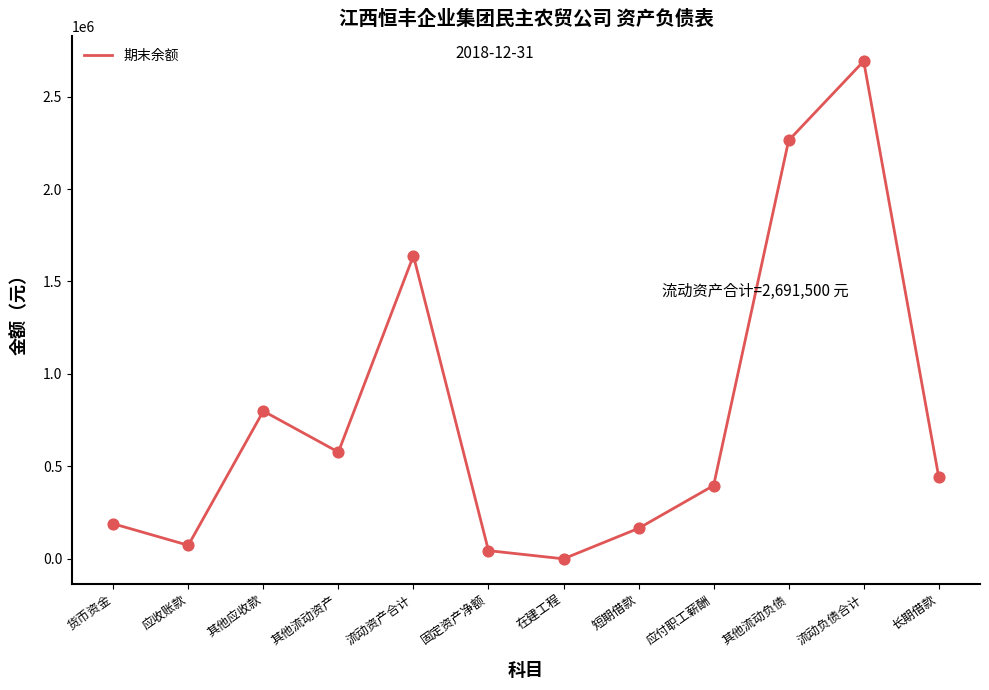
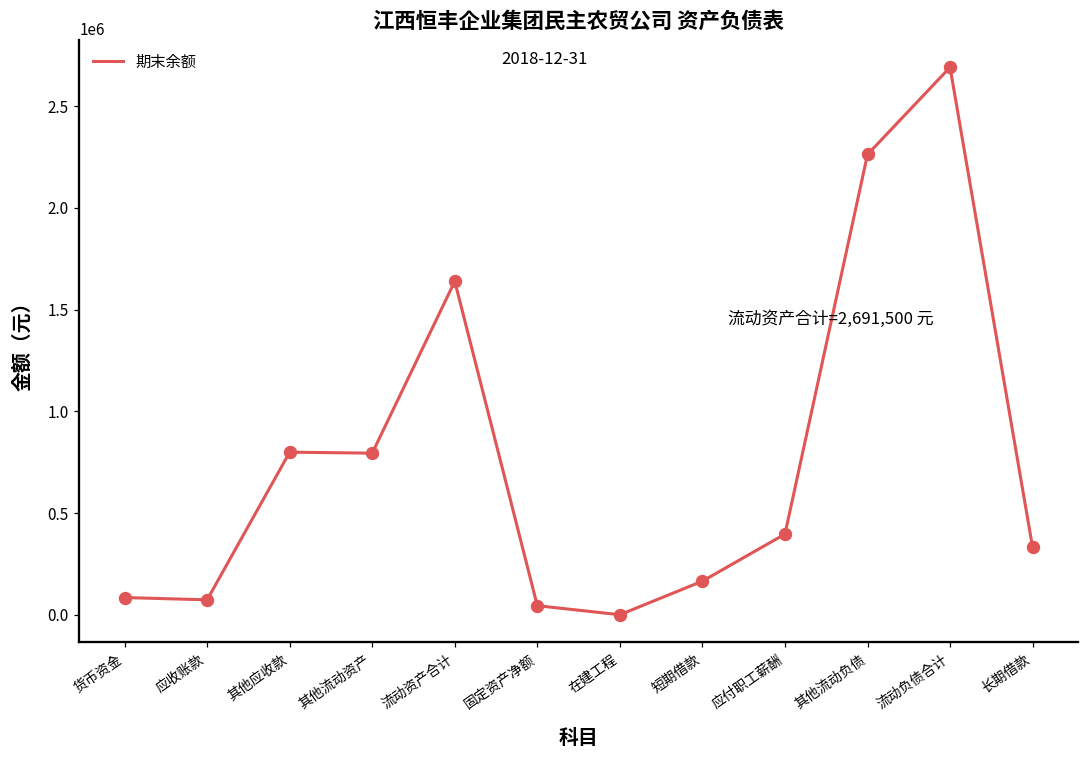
  {
-   "货币资金": 190000,
+   "货币资金": 80000,
    "应收账款": 70000,
    "其他应收款": 800000,
-   "其他流动资产": 580000,
+   "其他流动资产": 790000,
    "流动资产合计": 1640000,
    "固定资产净额": 40000,
    "在建工程": 0,
    "短期借款": 170000,
    "应付职工薪酬": 400000,
    "其他流动负债": 2260000,
    "流动负债合计": 2690000,
-   "长期借款": 440000
+   "长期借款": 330000
  }
